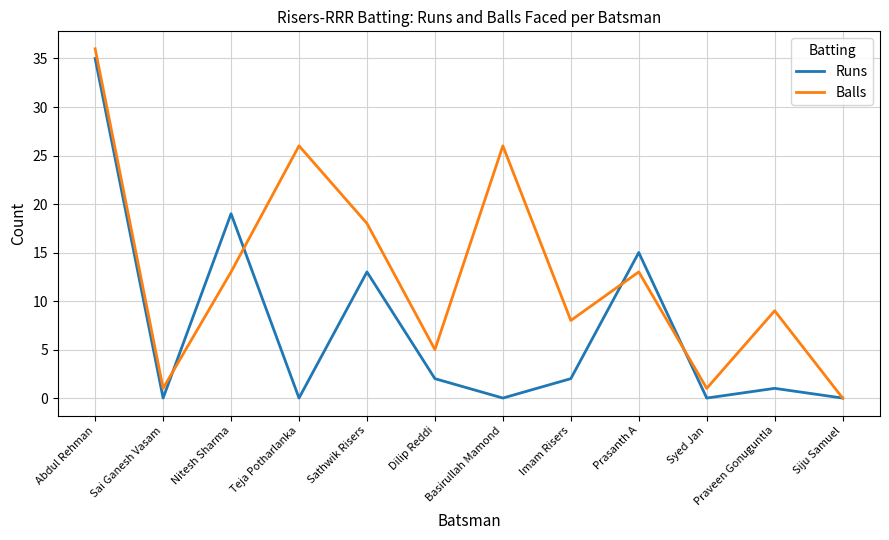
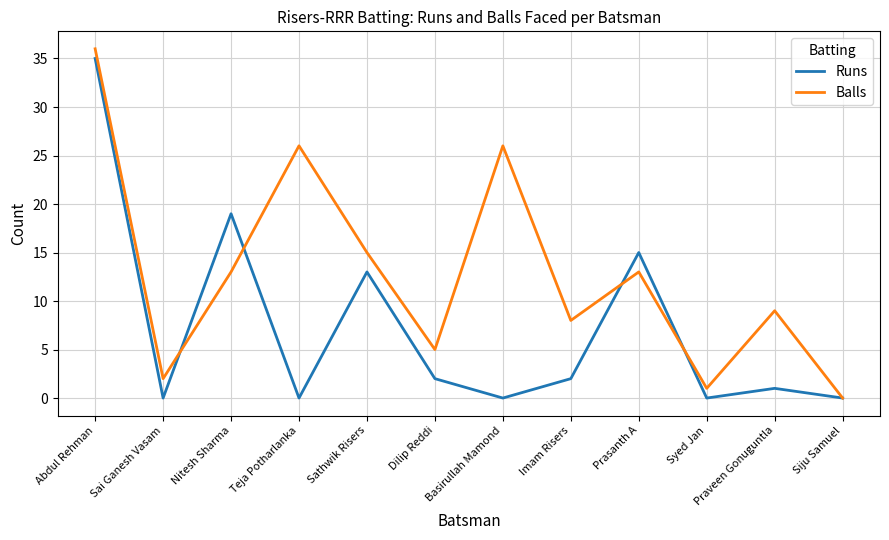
  {
    "Runs": {
      "Abdul Rehman": 35,
      "Sai Ganesh Vasam": 0,
      "Nitesh Sharma": 19,
      "Teja Potharlanka": 0,
      "Sathwik Risers": 13,
      "Dilip Reddi": 2,
      "Basirullah Mamond": 0,
      "Imam Risers": 2,
      "Prasanth A": 15,
      "Syed Jan": 0,
      "Praveen Gonuguntla": 1
    },
    "Balls": {
      "Abdul Rehman": 36,
-     "Sai Ganesh Vasam": 1,
+     "Sai Ganesh Vasam": 2,
      "Nitesh Sharma": 13,
      "Teja Potharlanka": 26,
-     "Sathwik Risers": 18,
+     "Sathwik Risers": 15,
      "Dilip Reddi": 5,
      "Basirullah Mamond": 26,
      "Imam Risers": 8,
      "Prasanth A": 13,
      "Syed Jan": 1,
      "Praveen Gonuguntla": 9
    }
  }
